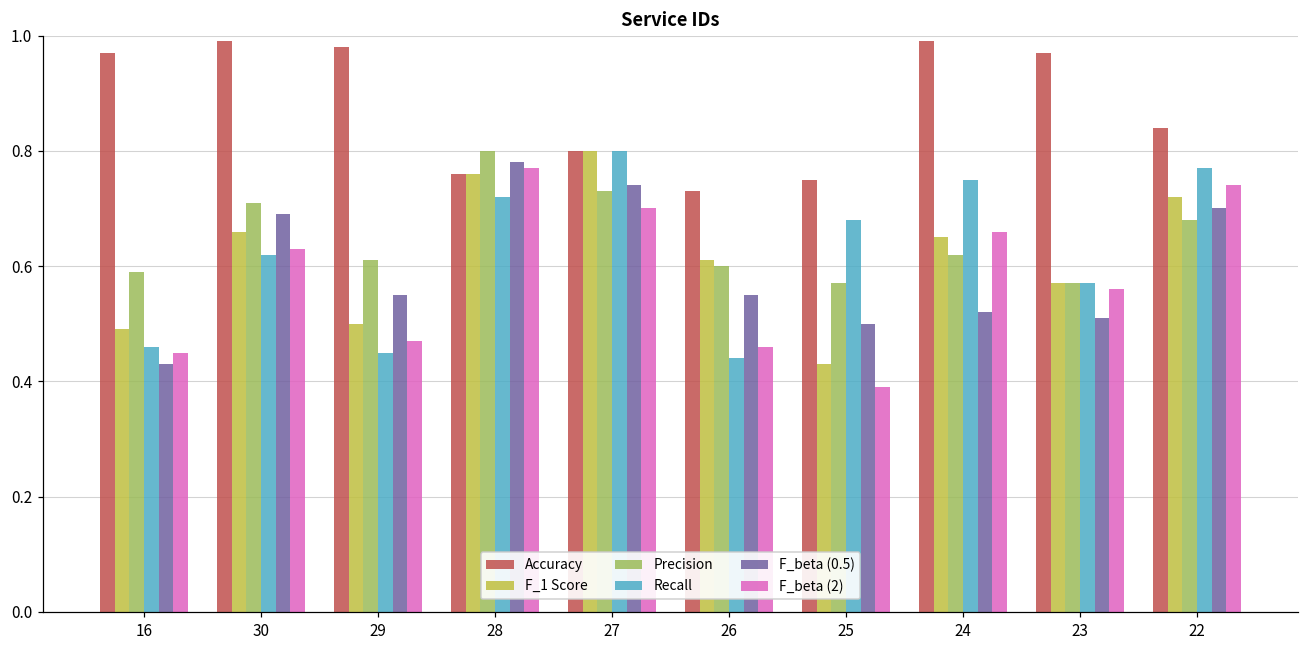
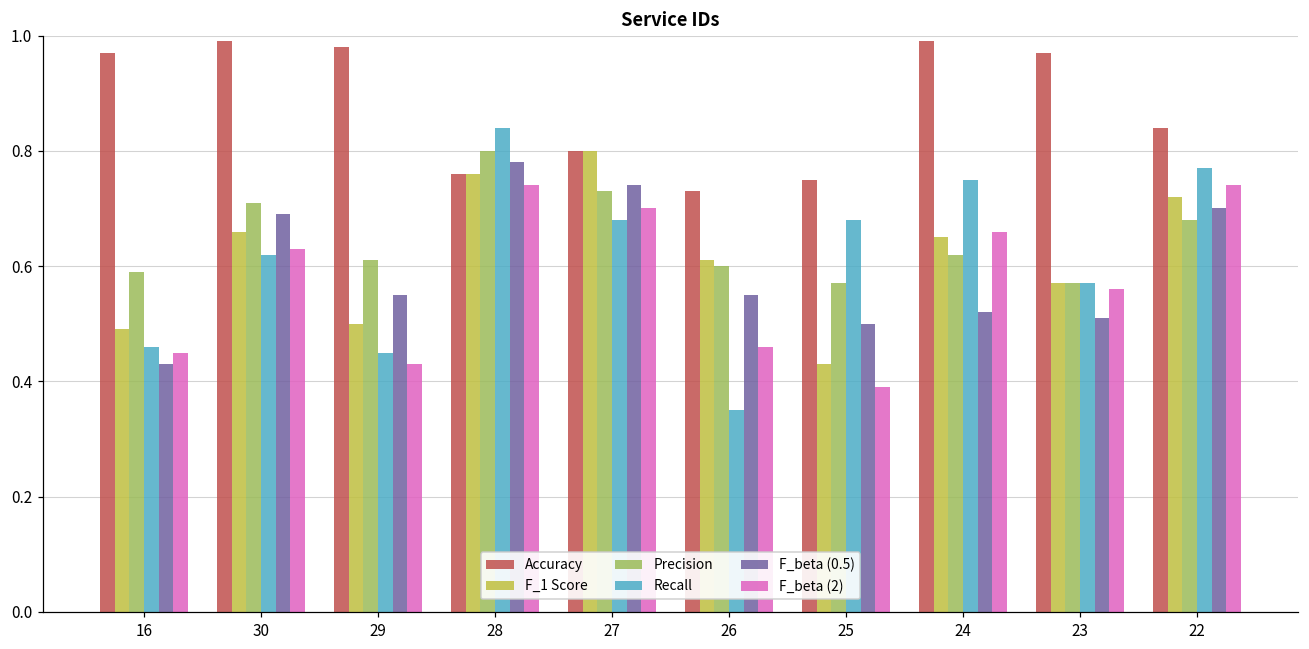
  {
    "Accuracy": {
      "16": 0.97,
      "30": 0.99,
      "29": 0.98,
      "28": 0.76,
      "27": 0.80,
      "26": 0.73,
      "25": 0.75,
      "24": 0.99,
      "23": 0.97,
      "22": 0.84
    },
    "Recall": {
      "16": 0.46,
      "30": 0.62,
      "29": 0.45,
-     "28": 0.72,
-     "27": 0.80,
-     "26": 0.44,
+     "28": 0.84,
+     "27": 0.68,
+     "26": 0.35,
      "25": 0.68,
      "24": 0.75,
      "23": 0.57,
      "22": 0.77
    },
    "F_beta (0.5)": {
      "16": 0.43,
      "30": 0.69,
      "29": 0.55,
      "28": 0.78,
      "27": 0.74,
      "26": 0.55,
      "25": 0.50,
      "24": 0.52,
      "23": 0.51,
      "22": 0.70
    },
    "F_beta (2)": {
      "16": 0.45,
      "30": 0.63,
-     "29": 0.47,
-     "28": 0.77,
+     "29": 0.43,
+     "28": 0.74,
      "27": 0.70,
      "26": 0.46,
      "25": 0.39,
      "24": 0.66,
      "23": 0.56,
      "22": 0.74
    }
  }
